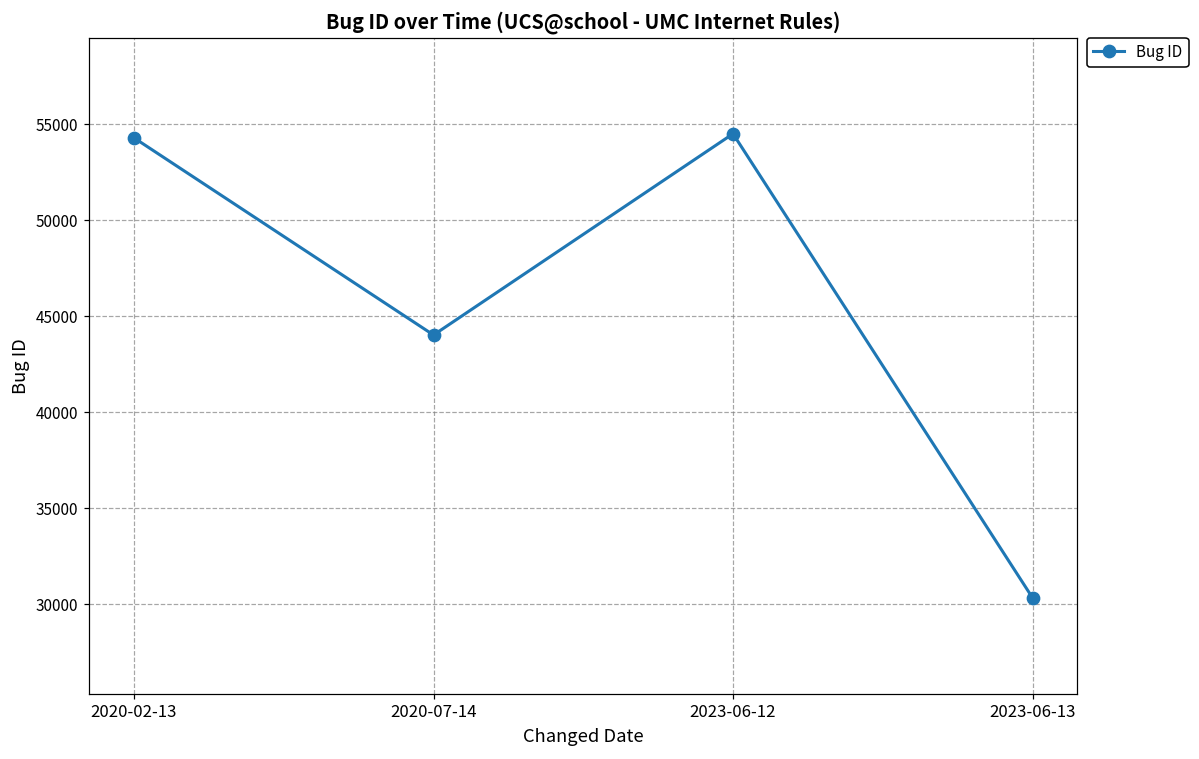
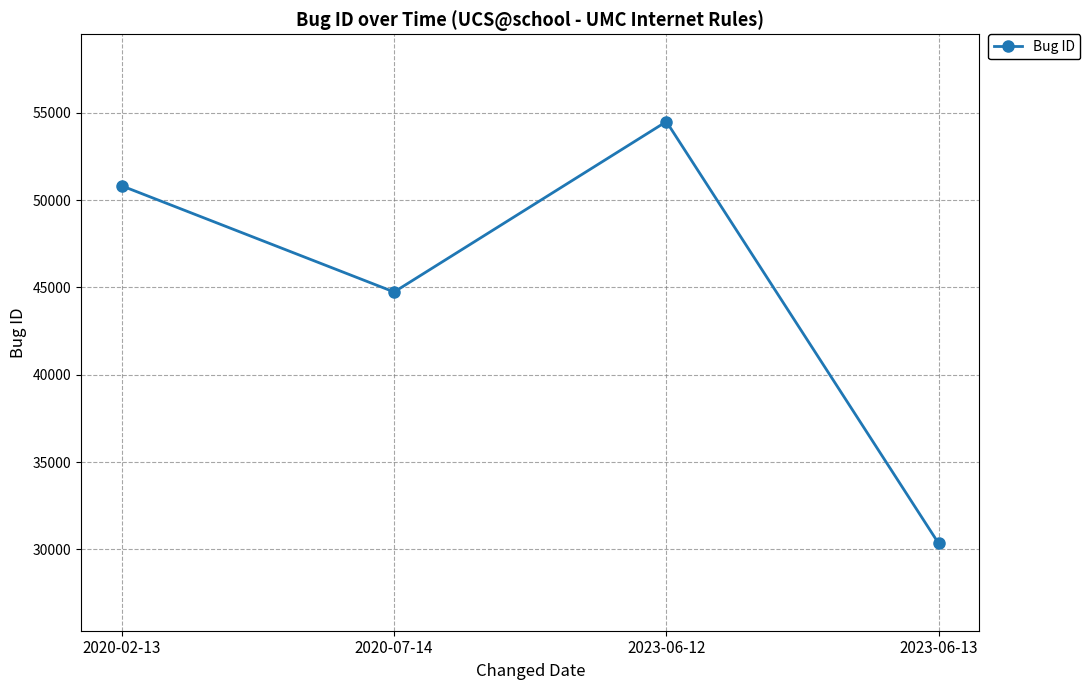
  {
-   "2020-02-13": 54300,
-   "2020-07-14": 44000,
+   "2020-02-13": 50800,
+   "2020-07-14": 44700,
    "2023-06-12": 54500,
    "2023-06-13": 30300
  }
